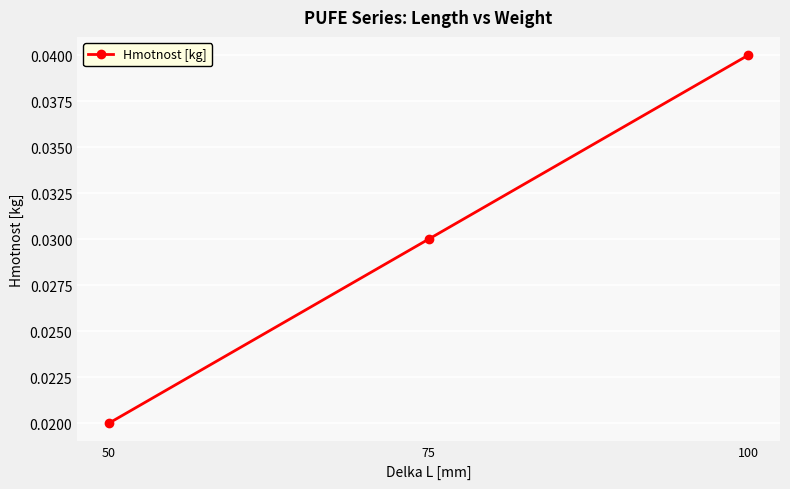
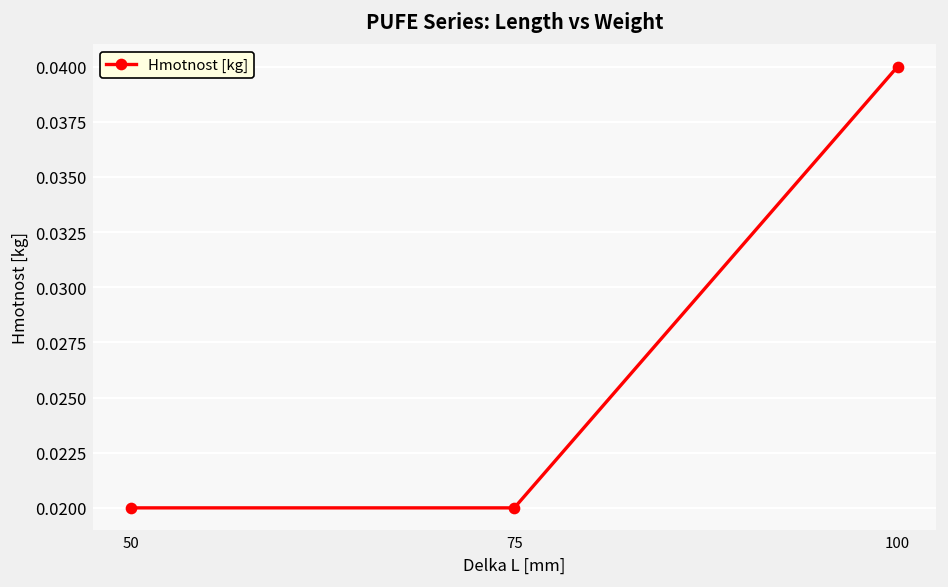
  {
    "50": 0.02,
-   "75": 0.03,
+   "75": 0.02,
    "100": 0.04
  }
